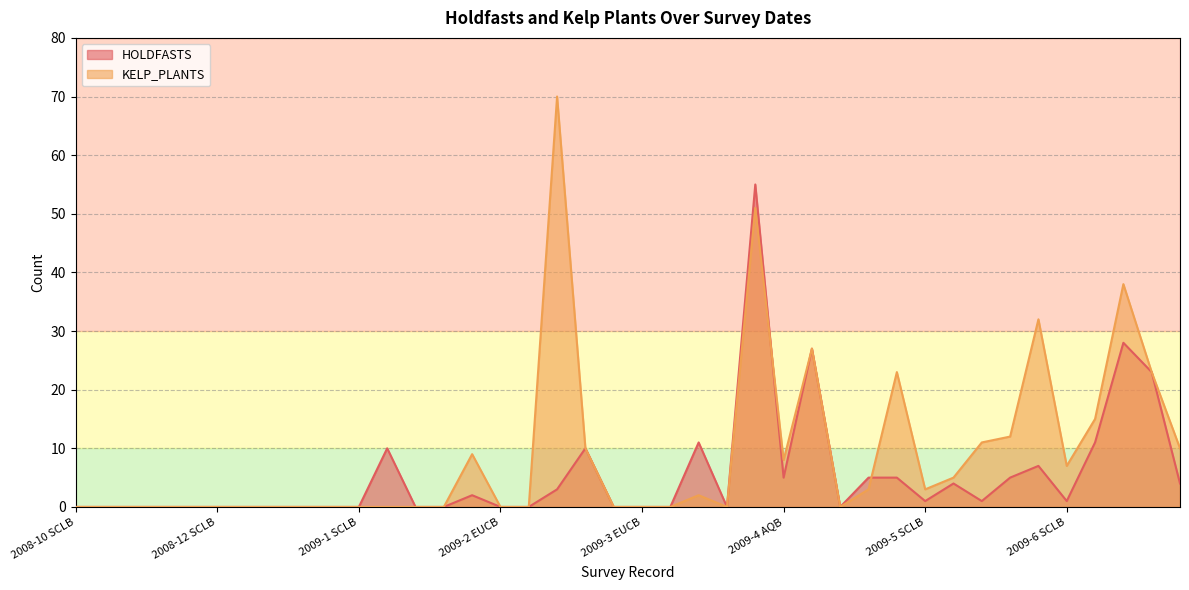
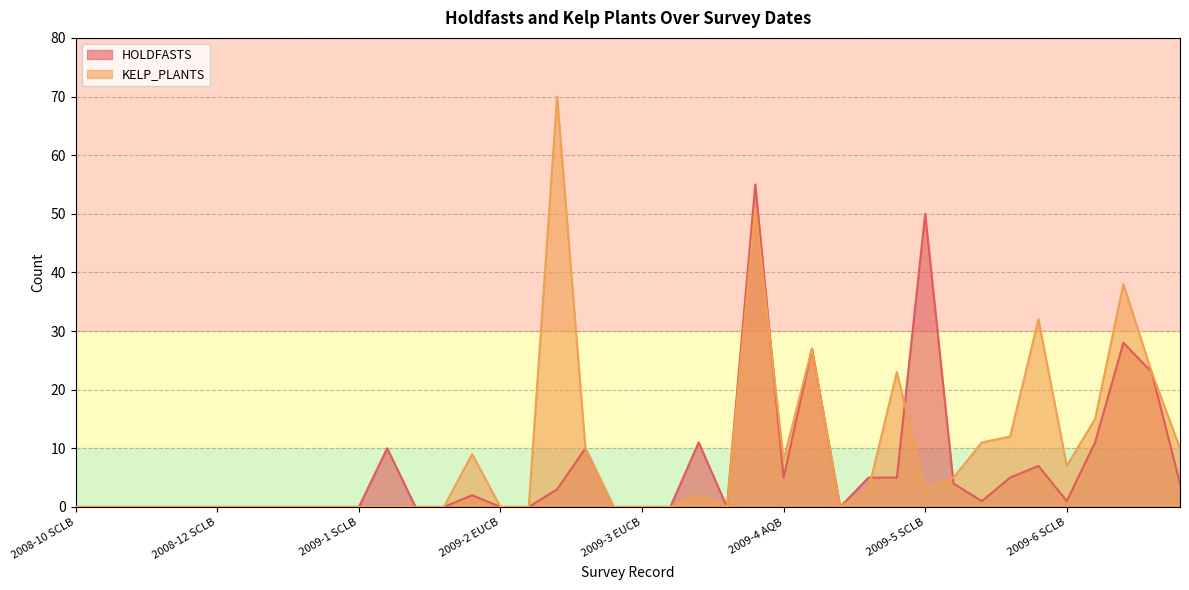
  {
    "HOLDFASTS": {
      "2009-4 AQB": 5,
-     "2009-5 SCLB": 1,
+     "2009-5 SCLB": 50,
      "2009-6 SCLB": 1
    },
    "KELP_PLANTS": {
      "2009-4 AQB": 8,
      "2009-5 SCLB": 3,
      "2009-6 SCLB": 7
    }
  }
